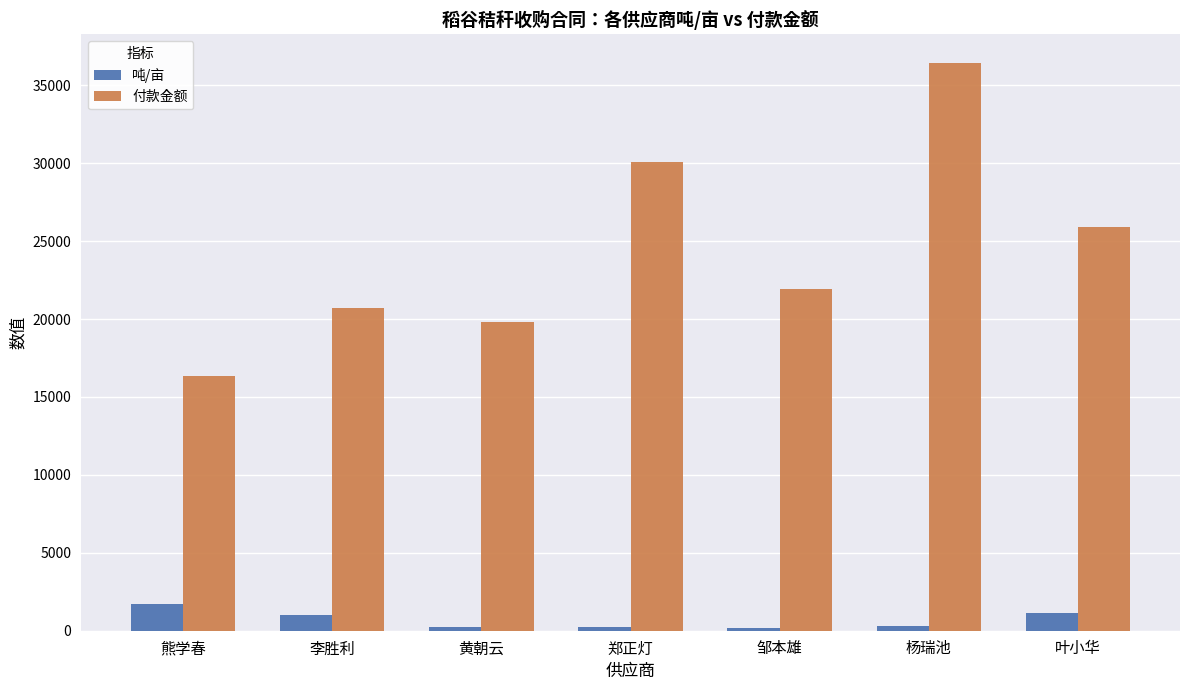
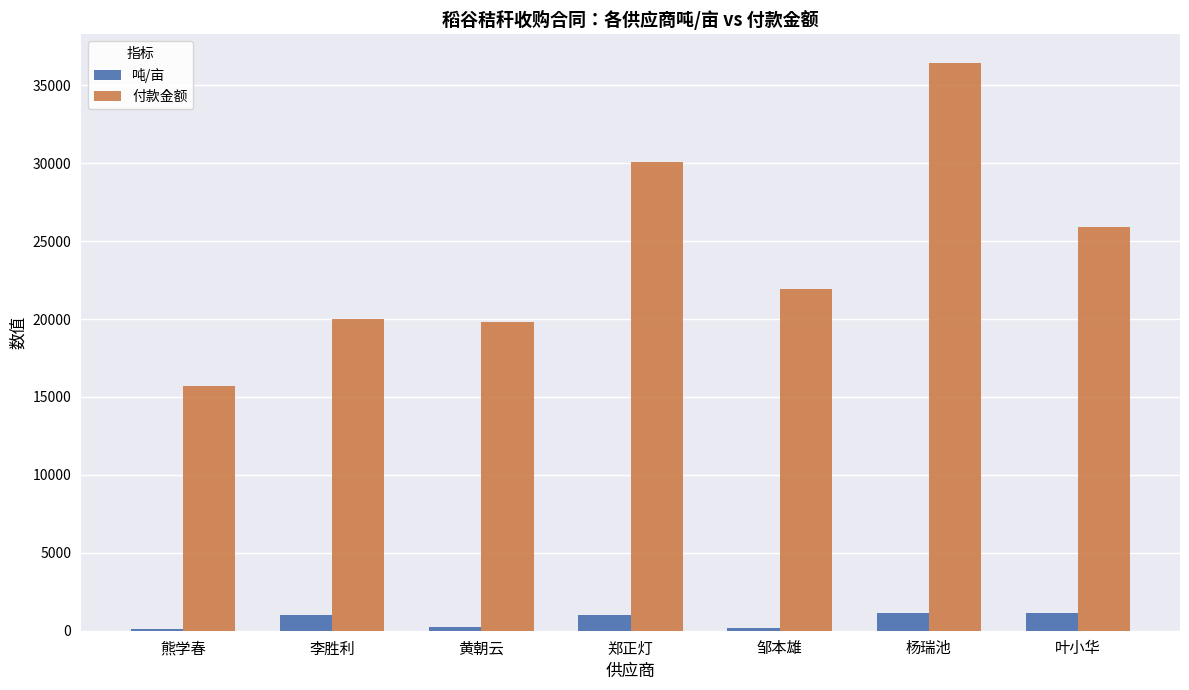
  {
    "吨/亩": {
-     "熊学春": 1700,
+     "熊学春": 100,
      "李胜利": 1000,
      "黄朝云": 200,
-     "郑正灯": 300,
+     "郑正灯": 1000,
      "邹本雄": 200,
-     "杨瑞池": 300,
+     "杨瑞池": 1100,
      "叶小华": 1200
    },
    "付款金额": {
-     "熊学春": 16400,
-     "李胜利": 20700,
+     "熊学春": 15700,
+     "李胜利": 20000,
      "黄朝云": 19800,
      "郑正灯": 30100,
      "邹本雄": 21900,
      "杨瑞池": 36400,
      "叶小华": 25900
    }
  }
